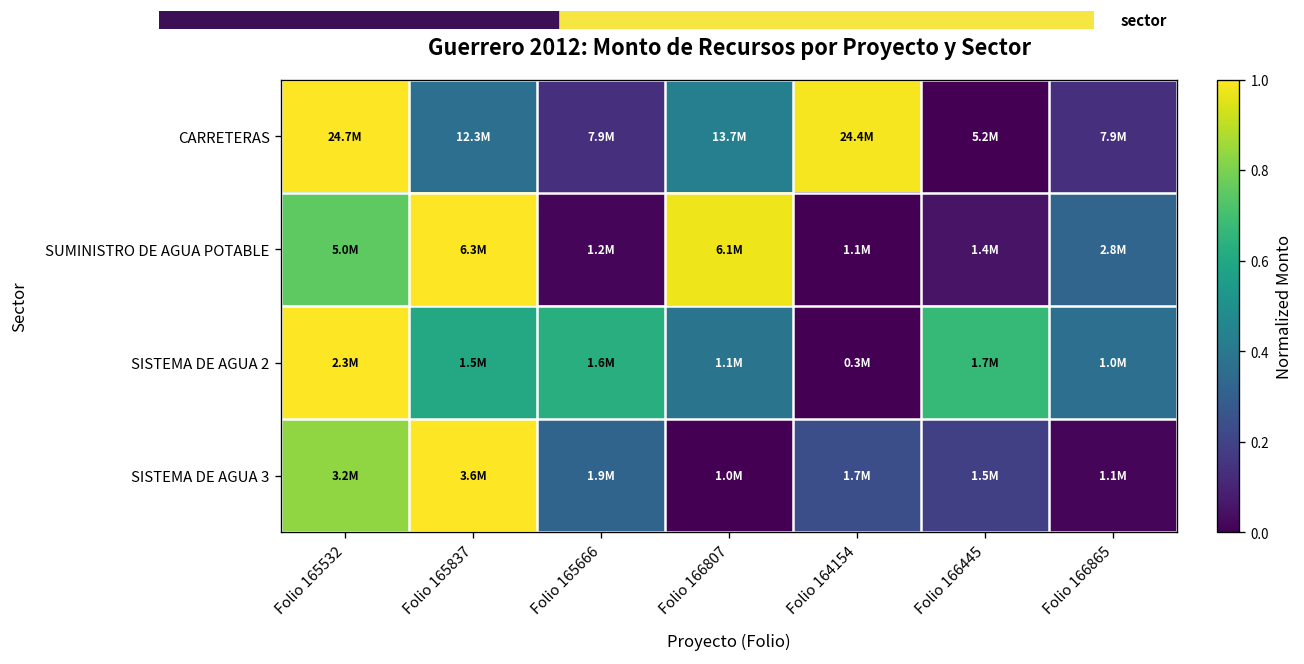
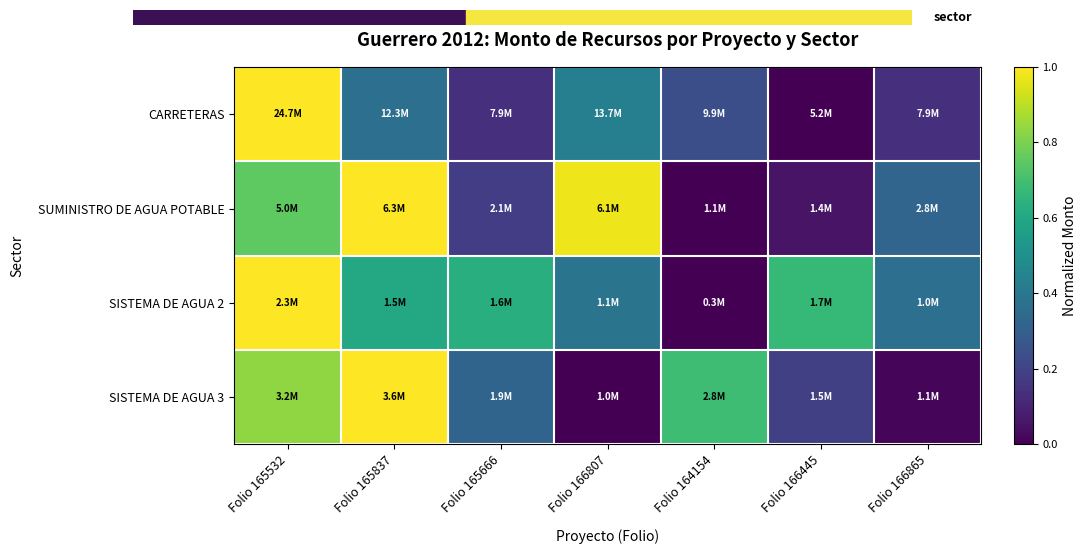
  {
    "CARRETERAS": {
      "Folio 165532": "24.7M",
      "Folio 165837": "12.3M",
      "Folio 165666": "7.9M",
      "Folio 166807": "13.7M",
-     "Folio 164154": "24.4M",
+     "Folio 164154": "9.9M",
      "Folio 166445": "5.2M",
      "Folio 166865": "7.9M"
    },
    "SUMINISTRO DE AGUA POTABLE": {
      "Folio 165532": "5.0M",
      "Folio 165837": "6.3M",
-     "Folio 165666": "1.2M",
+     "Folio 165666": "2.1M",
      "Folio 166807": "6.1M",
      "Folio 164154": "1.1M",
      "Folio 166445": "1.4M",
      "Folio 166865": "2.8M"
    },
    "SISTEMA DE AGUA 2": {
      "Folio 165532": "2.3M",
      "Folio 165837": "1.5M",
      "Folio 165666": "1.6M",
      "Folio 166807": "1.1M",
      "Folio 164154": "0.3M",
      "Folio 166445": "1.7M",
      "Folio 166865": "1.0M"
    },
    "SISTEMA DE AGUA 3": {
      "Folio 165532": "3.2M",
      "Folio 165837": "3.6M",
      "Folio 165666": "1.9M",
      "Folio 166807": "1.0M",
-     "Folio 164154": "1.7M",
+     "Folio 164154": "2.8M",
      "Folio 166445": "1.5M",
      "Folio 166865": "1.1M"
    }
  }
